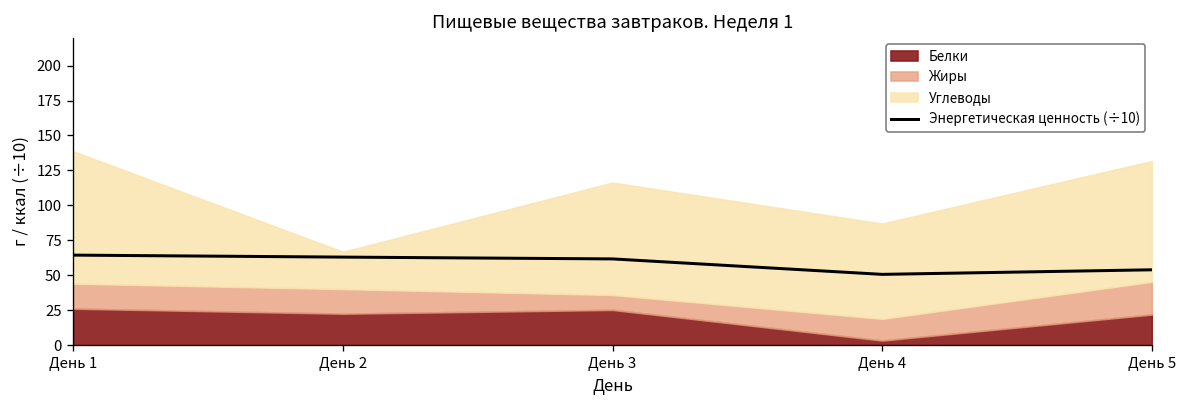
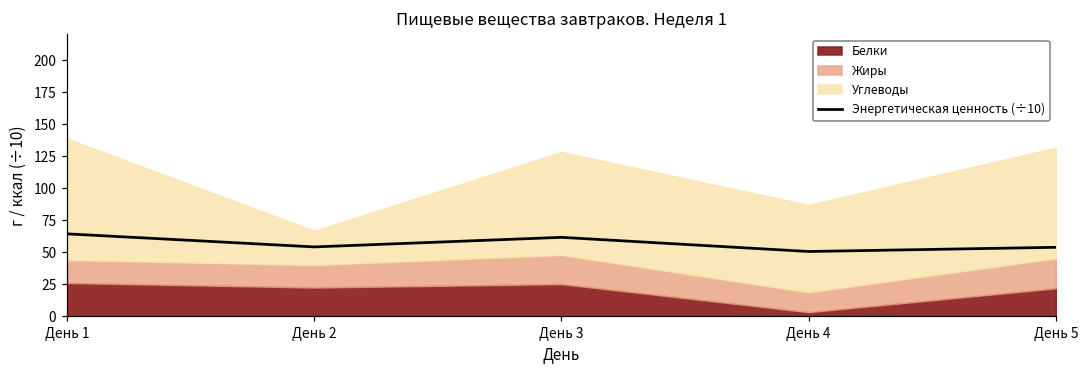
  {
    "Энергетическая ценность (÷10)": {
      "День 1": 64,
-     "День 2": 63,
+     "День 2": 54,
      "День 3": 62,
      "День 4": 51,
      "День 5": 54
    },
    "Белки": {
      "День 1": 26,
      "День 2": 23,
      "День 3": 25,
      "День 4": 3,
      "День 5": 22
    },
    "Жиры": {
      "День 1": 18,
      "День 2": 18,
-     "День 3": 11,
+     "День 3": 23,
      "День 4": 15,
      "День 5": 23
    },
    "Углеводы": {
      "День 1": 95,
      "День 2": 27,
      "День 3": 80,
      "День 4": 68,
      "День 5": 86
    }
  }
